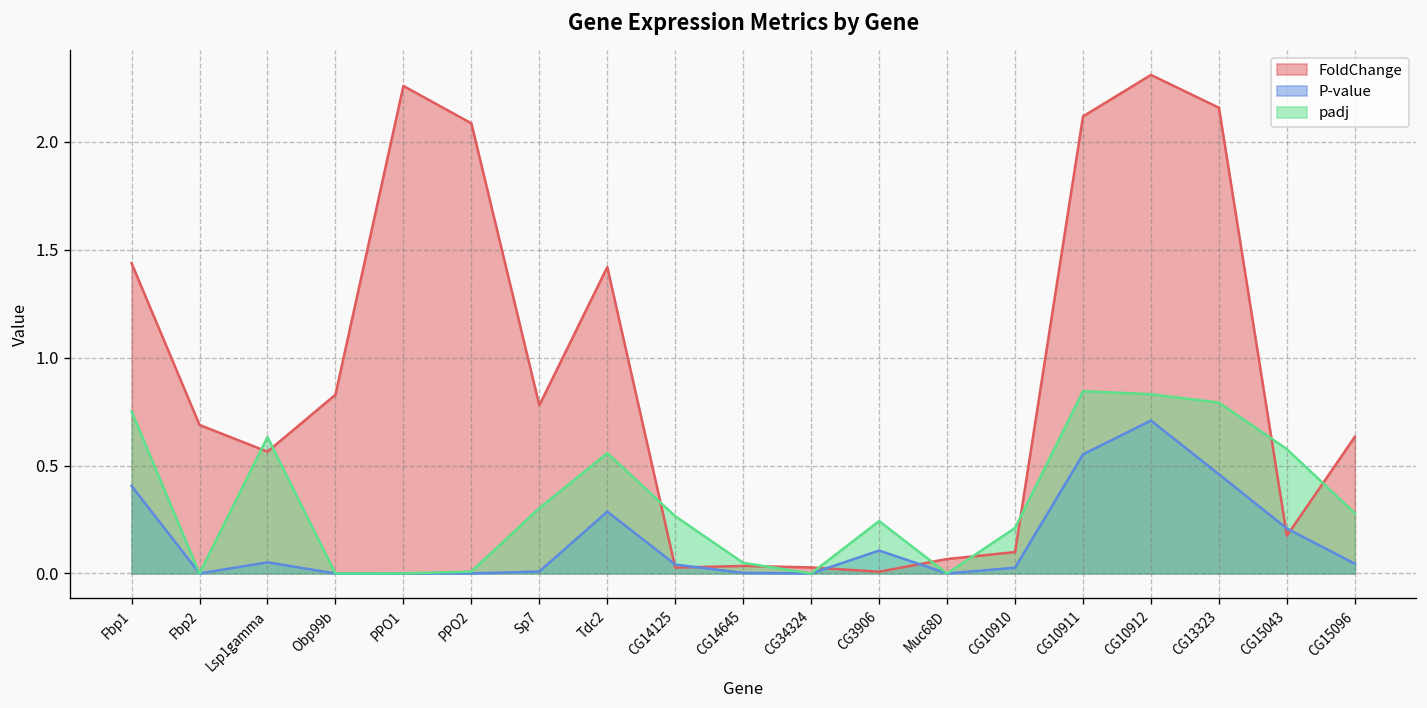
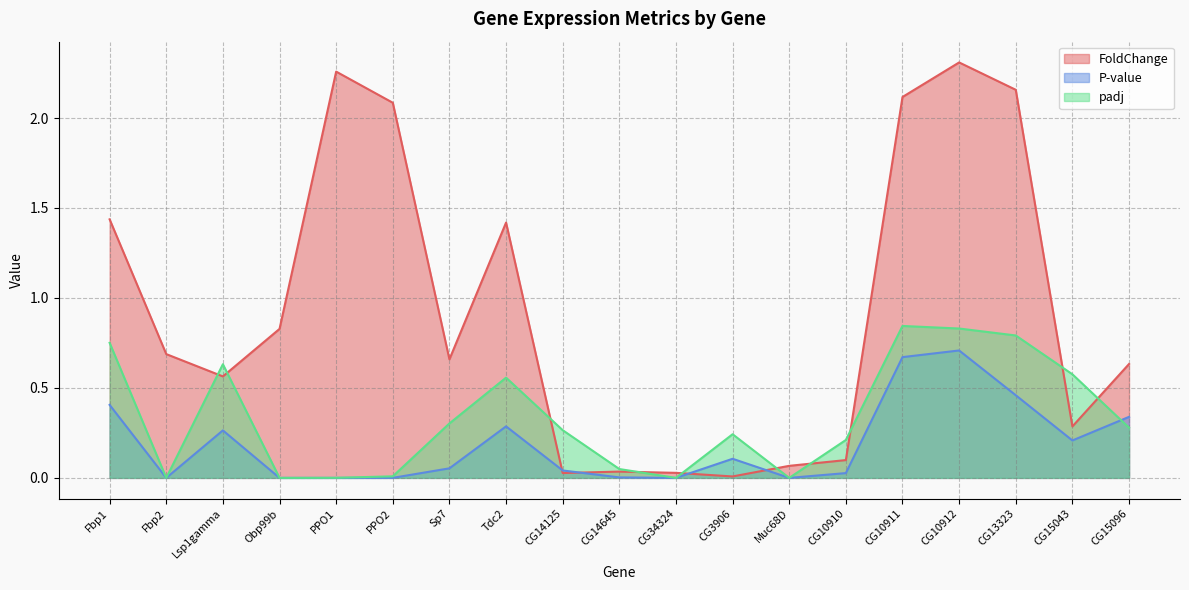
  {
    "FoldChange": {
      "Fbp1": 1.44,
      "Fbp2": 0.69,
      "Lsp1gamma": 0.56,
      "Obp99b": 0.83,
      "PPO1": 2.26,
      "PPO2": 2.09,
-     "Sp7": 0.78,
+     "Sp7": 0.66,
      "Tdc2": 1.42,
      "CG14645": 0.04,
      "CG34324": 0.03,
      "CG3906": 0.01,
      "Muc68D": 0.07,
      "CG10910": 0.10,
      "CG10911": 2.12,
      "CG10912": 2.31,
      "CG13323": 2.16,
-     "CG15043": 0.18,
+     "CG15043": 0.29,
      "CG15096": 0.63
    },
    "P-value": {
      "Fbp1": 0.41,
-     "Lsp1gamma": 0.05,
-     "Sp7": 0.01,
+     "Lsp1gamma": 0.26,
+     "Sp7": 0.05,
      "Tdc2": 0.29,
      "CG14645": 0.00,
      "CG3906": 0.11,
      "CG10910": 0.03,
-     "CG10911": 0.55,
+     "CG10911": 0.67,
      "CG10912": 0.71,
      "CG13323": 0.46,
      "CG15043": 0.21,
-     "CG15096": 0.05
+     "CG15096": 0.34
    },
    "padj": {
      "Fbp1": 0.75,
      "Lsp1gamma": 0.63,
      "Sp7": 0.30,
      "Tdc2": 0.56,
      "CG14125": 0.27,
      "CG14645": 0.05,
      "CG3906": 0.24,
      "CG10910": 0.21,
      "CG10911": 0.84,
      "CG10912": 0.83,
      "CG13323": 0.79,
      "CG15043": 0.58,
      "CG15096": 0.28
    }
  }
